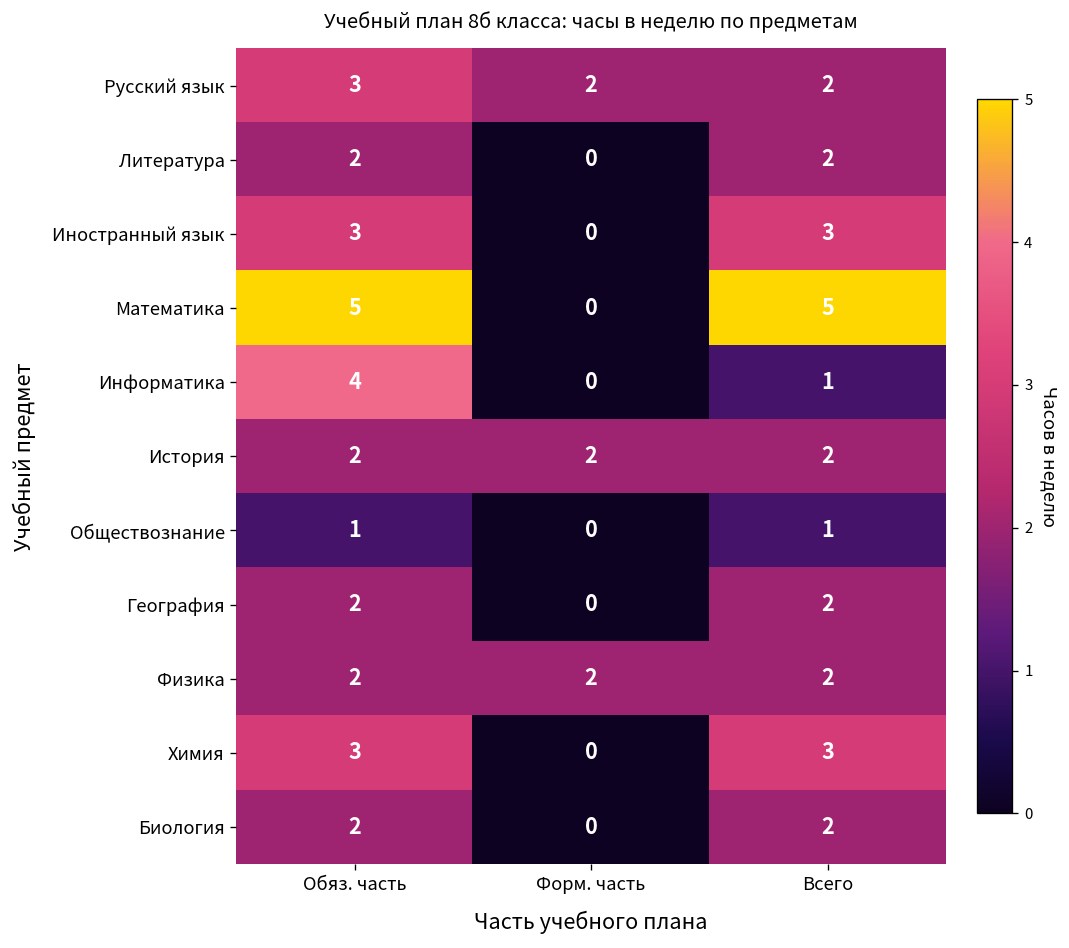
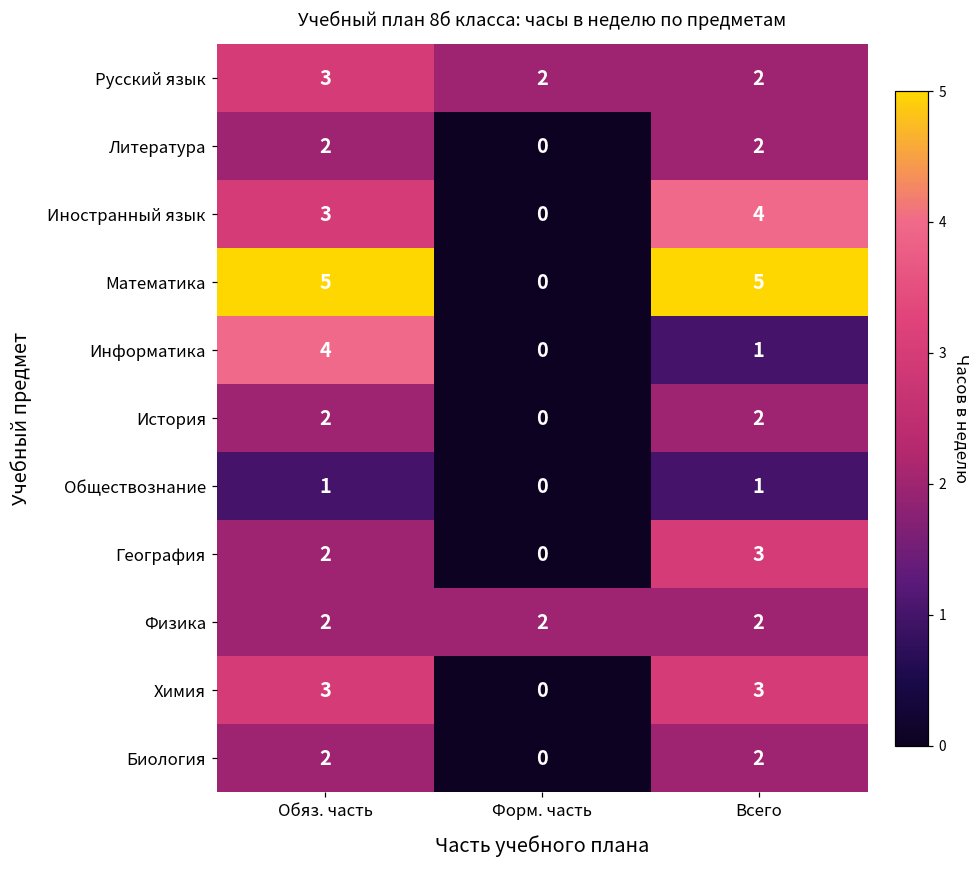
  {
    "Русский язык": {
      "Обяз. часть": 3,
      "Форм. часть": 2,
      "Всего": 2
    },
    "Литература": {
      "Обяз. часть": 2,
      "Форм. часть": 0,
      "Всего": 2
    },
    "Иностранный язык": {
      "Обяз. часть": 3,
      "Форм. часть": 0,
-     "Всего": 3
+     "Всего": 4
    },
    "Математика": {
      "Обяз. часть": 5,
      "Форм. часть": 0,
      "Всего": 5
    },
    "Информатика": {
      "Обяз. часть": 4,
      "Форм. часть": 0,
      "Всего": 1
    },
    "История": {
      "Обяз. часть": 2,
-     "Форм. часть": 2,
+     "Форм. часть": 0,
      "Всего": 2
    },
    "Обществознание": {
      "Обяз. часть": 1,
      "Форм. часть": 0,
      "Всего": 1
    },
    "География": {
      "Обяз. часть": 2,
      "Форм. часть": 0,
-     "Всего": 2
+     "Всего": 3
    },
    "Физика": {
      "Обяз. часть": 2,
      "Форм. часть": 2,
      "Всего": 2
    },
    "Химия": {
      "Обяз. часть": 3,
      "Форм. часть": 0,
      "Всего": 3
    },
    "Биология": {
      "Обяз. часть": 2,
      "Форм. часть": 0,
      "Всего": 2
    }
  }
